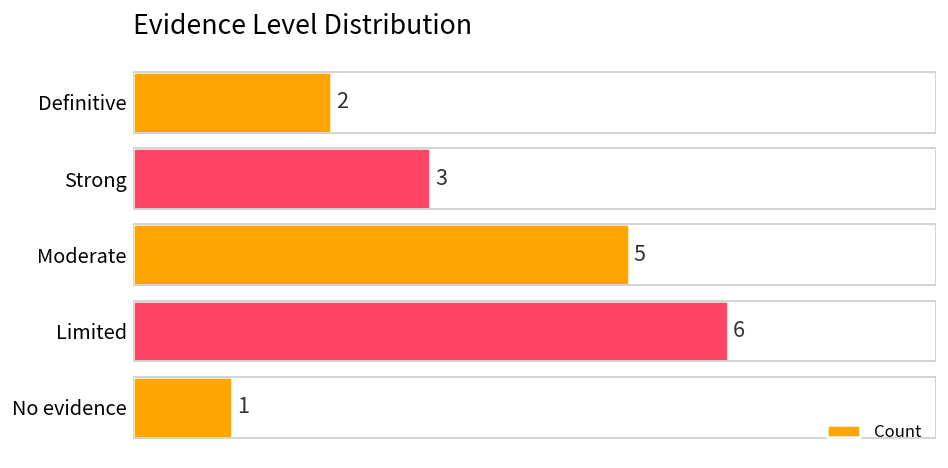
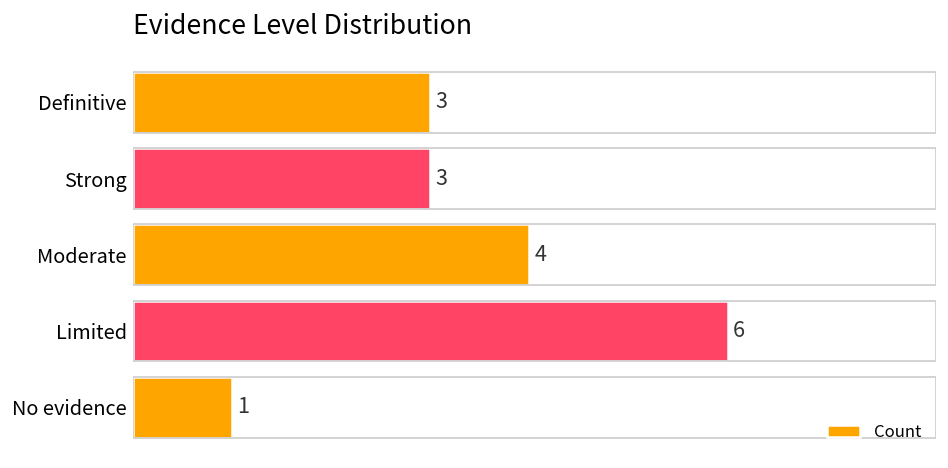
  {
-   "Definitive": 2,
+   "Definitive": 3,
    "Strong": 3,
-   "Moderate": 5,
+   "Moderate": 4,
    "Limited": 6,
    "No evidence": 1
  }
